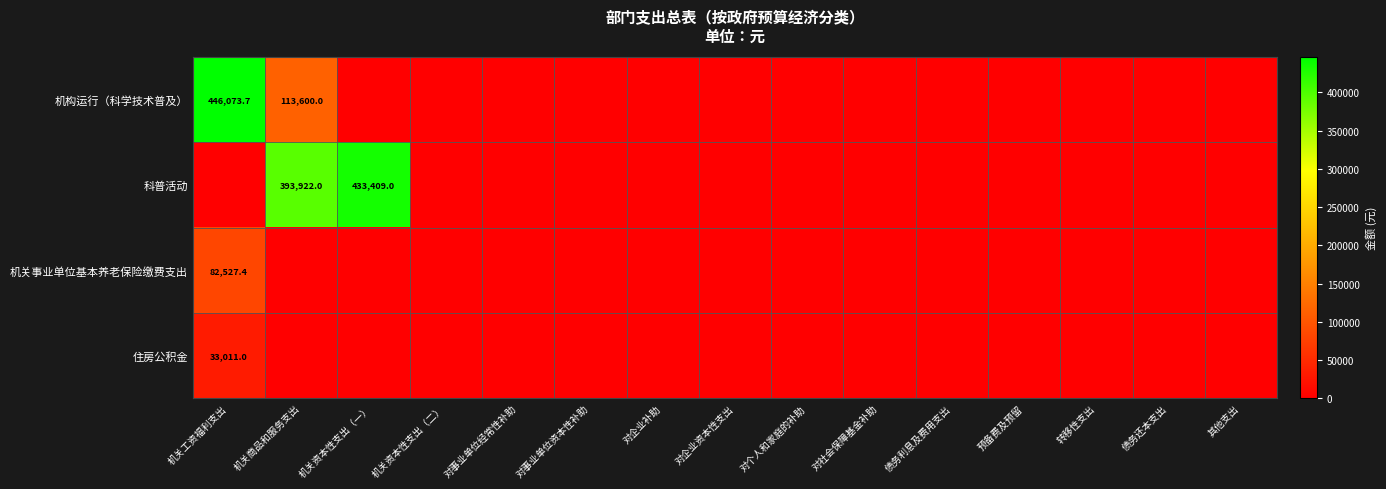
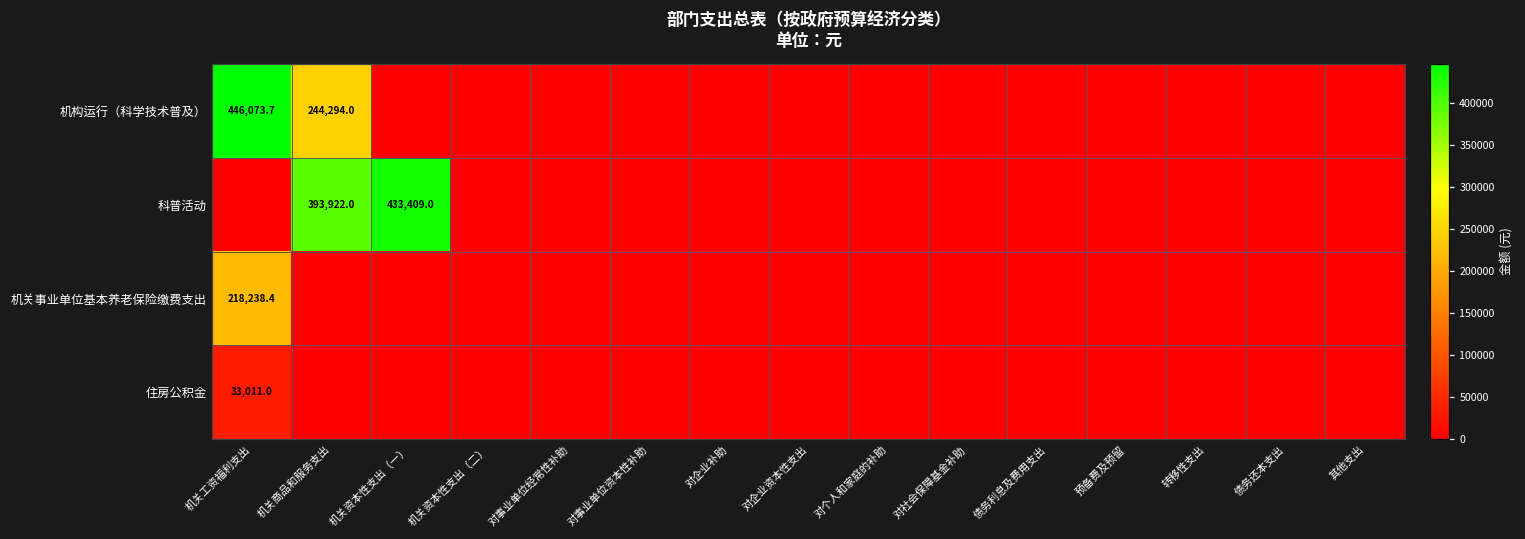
  {
    "机构运行（科学技术普及）": {
      "机关工资福利支出": "446,073.7",
-     "机关商品和服务支出": "113,600.0"
+     "机关商品和服务支出": "244,294.0"
    },
    "科普活动": {
      "机关商品和服务支出": "393,922.0",
      "机关资本性支出（一）": "433,409.0"
    },
    "机关事业单位基本养老保险缴费支出": {
-     "机关工资福利支出": "82,527.4"
+     "机关工资福利支出": "218,238.4"
    },
    "住房公积金": {
      "机关工资福利支出": "33,011.0"
    }
  }
